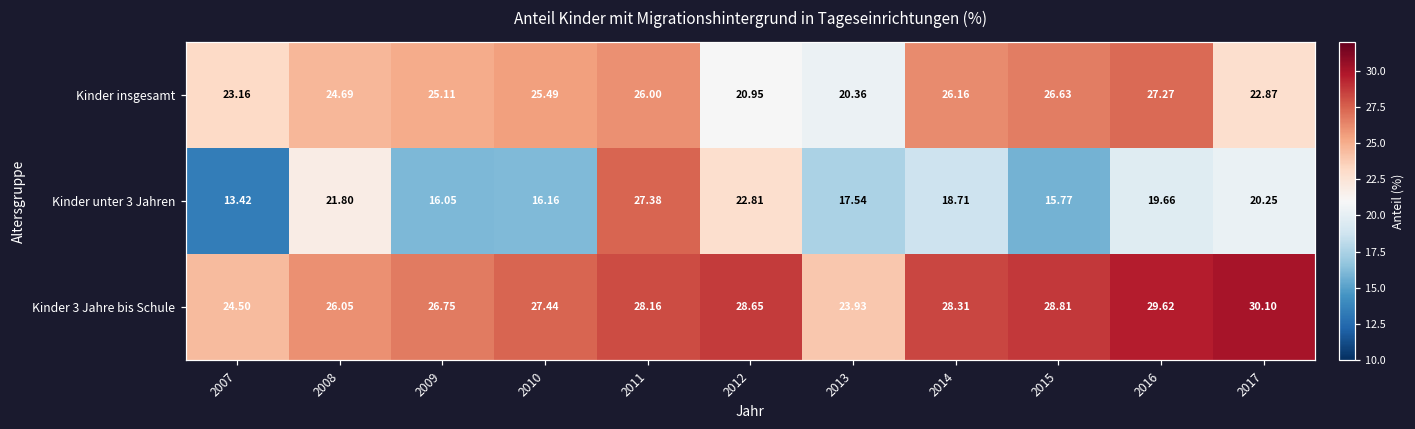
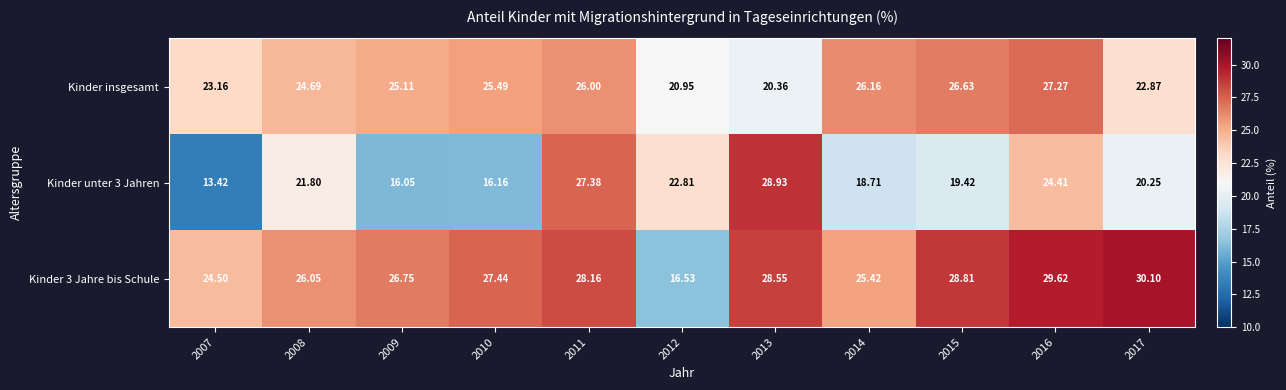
  {
    "Kinder insgesamt": {
      "2007": 23.16,
      "2008": 24.69,
      "2009": 25.11,
      "2010": 25.49,
      "2011": 26.00,
      "2012": 20.95,
      "2013": 20.36,
      "2014": 26.16,
      "2015": 26.63,
      "2016": 27.27,
      "2017": 22.87
    },
    "Kinder unter 3 Jahren": {
      "2007": 13.42,
      "2008": 21.80,
      "2009": 16.05,
      "2010": 16.16,
      "2011": 27.38,
      "2012": 22.81,
-     "2013": 17.54,
+     "2013": 28.93,
      "2014": 18.71,
-     "2015": 15.77,
-     "2016": 19.66,
+     "2015": 19.42,
+     "2016": 24.41,
      "2017": 20.25
    },
    "Kinder 3 Jahre bis Schule": {
      "2007": 24.50,
      "2008": 26.05,
      "2009": 26.75,
      "2010": 27.44,
      "2011": 28.16,
-     "2012": 28.65,
-     "2013": 23.93,
-     "2014": 28.31,
+     "2012": 16.53,
+     "2013": 28.55,
+     "2014": 25.42,
      "2015": 28.81,
      "2016": 29.62,
      "2017": 30.10
    }
  }
